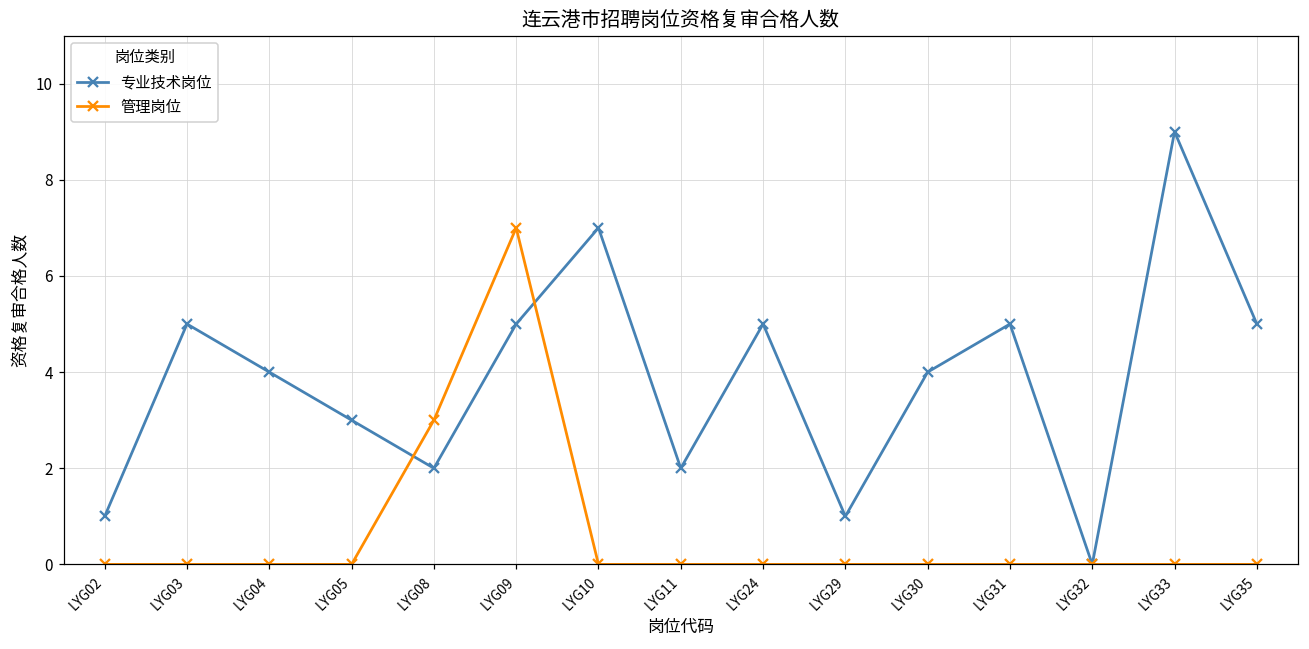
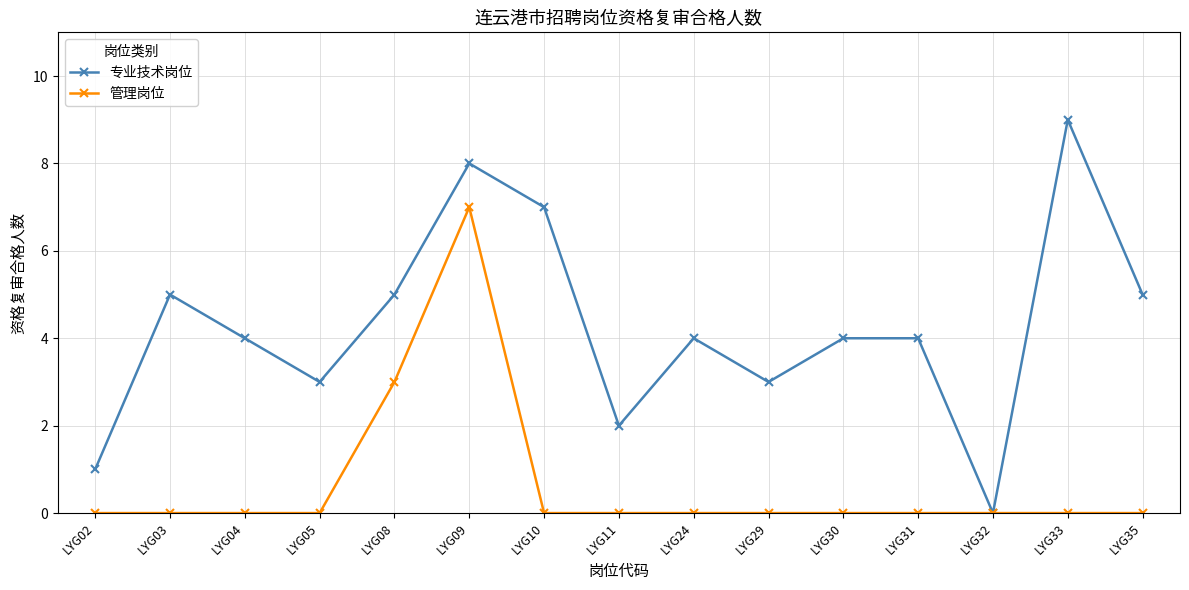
  {
    "专业技术岗位": {
      "LYG02": 1,
      "LYG03": 5,
      "LYG04": 4,
      "LYG05": 3,
-     "LYG08": 2,
-     "LYG09": 5,
+     "LYG08": 5,
+     "LYG09": 8,
      "LYG10": 7,
      "LYG11": 2,
-     "LYG24": 5,
-     "LYG29": 1,
+     "LYG24": 4,
+     "LYG29": 3,
      "LYG30": 4,
-     "LYG31": 5,
+     "LYG31": 4,
      "LYG33": 9,
      "LYG35": 5
    },
    "管理岗位": {
      "LYG02": 0,
      "LYG03": 0,
      "LYG04": 0,
      "LYG05": 0,
      "LYG08": 3,
      "LYG09": 7,
      "LYG10": 0,
      "LYG11": 0,
      "LYG24": 0,
      "LYG29": 0,
      "LYG30": 0,
      "LYG31": 0,
      "LYG33": 0,
      "LYG35": 0
    }
  }
